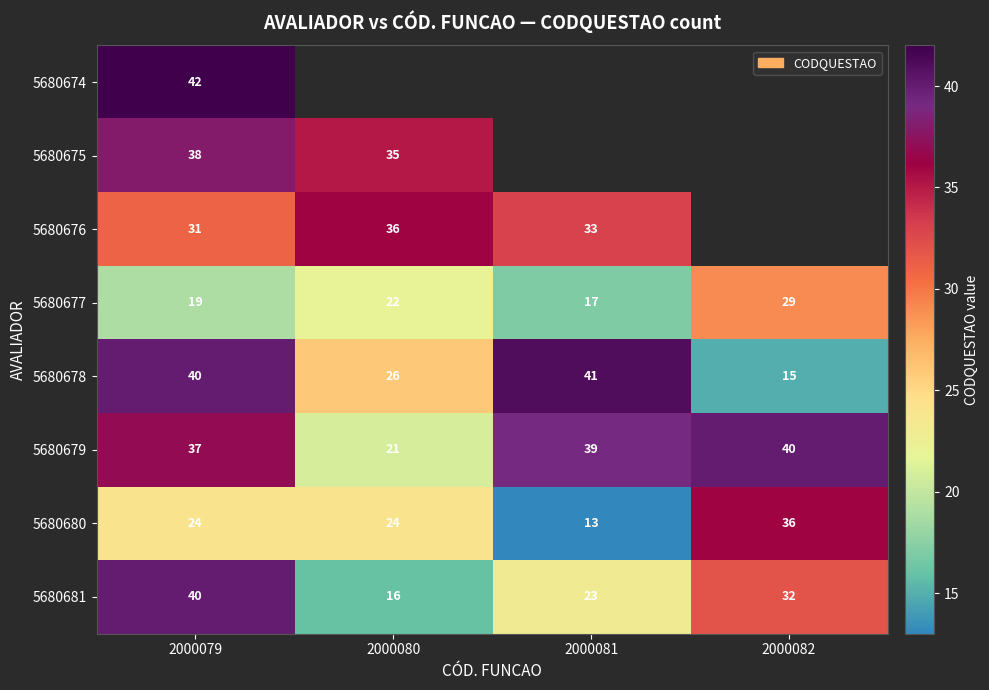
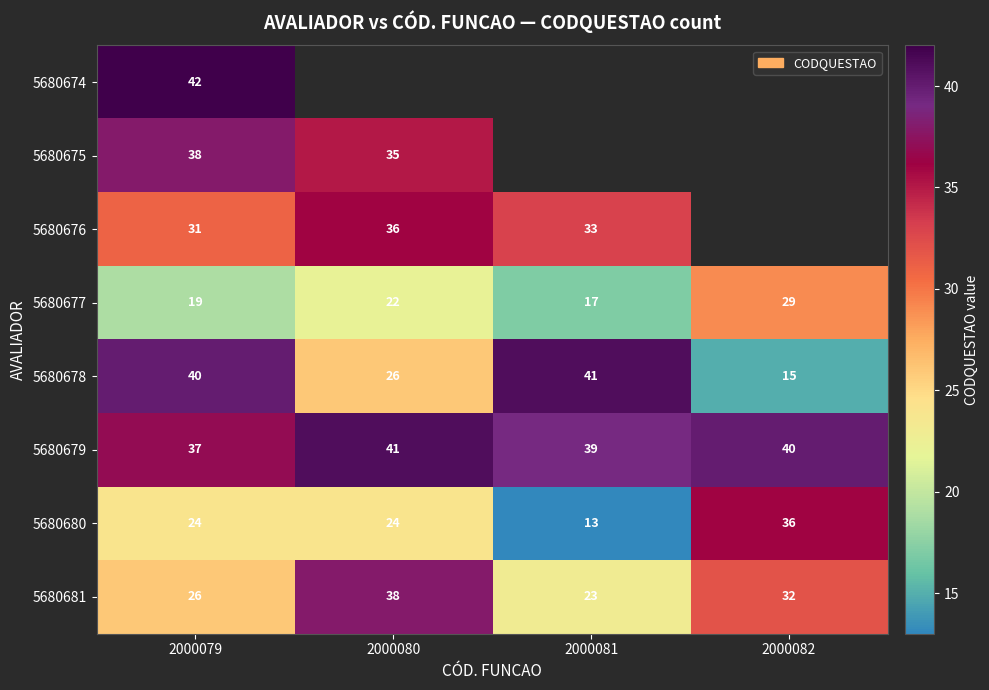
  {
    "5680679": {
-     "2000080": 21
+     "2000080": 41
    },
    "5680681": {
-     "2000079": 40,
-     "2000080": 16
+     "2000079": 26,
+     "2000080": 38
    }
  }
